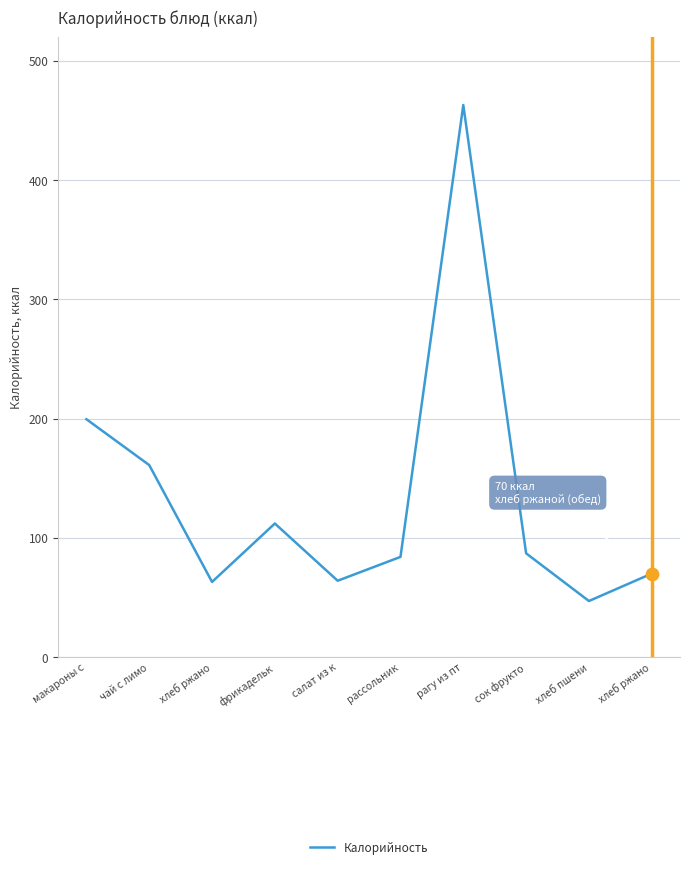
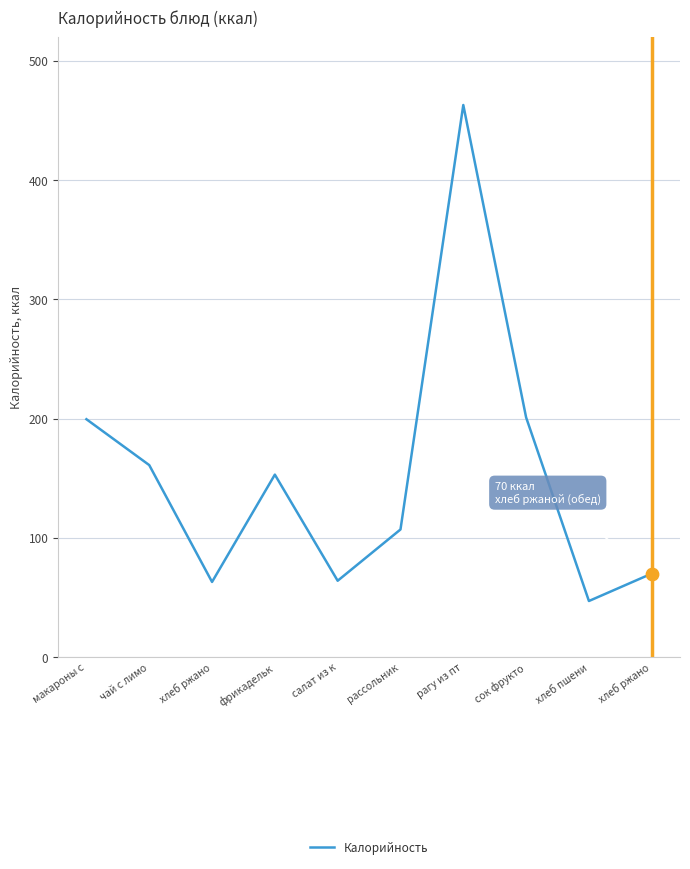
  {
    "Калорийность": {
      "макароны с": 199,
      "чай с лимо": 161,
-     "фрикадельк": 112,
+     "фрикадельк": 153,
      "салат из к": 64,
-     "рассольник": 84,
+     "рассольник": 107,
      "рагу из пт": 463,
-     "сок фрукто": 87,
+     "сок фрукто": 201,
      "хлеб пшени": 47
    }
  }
